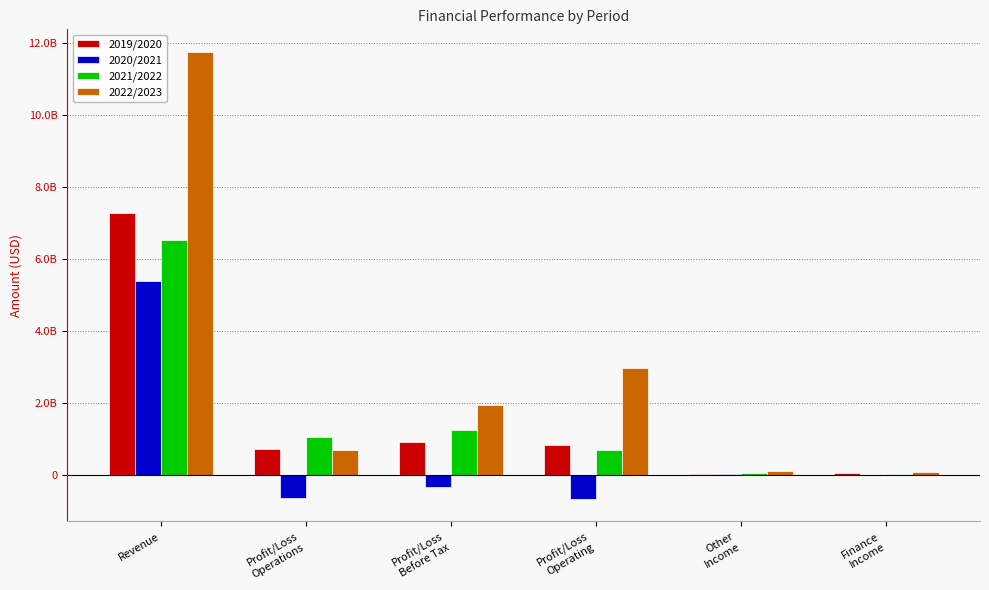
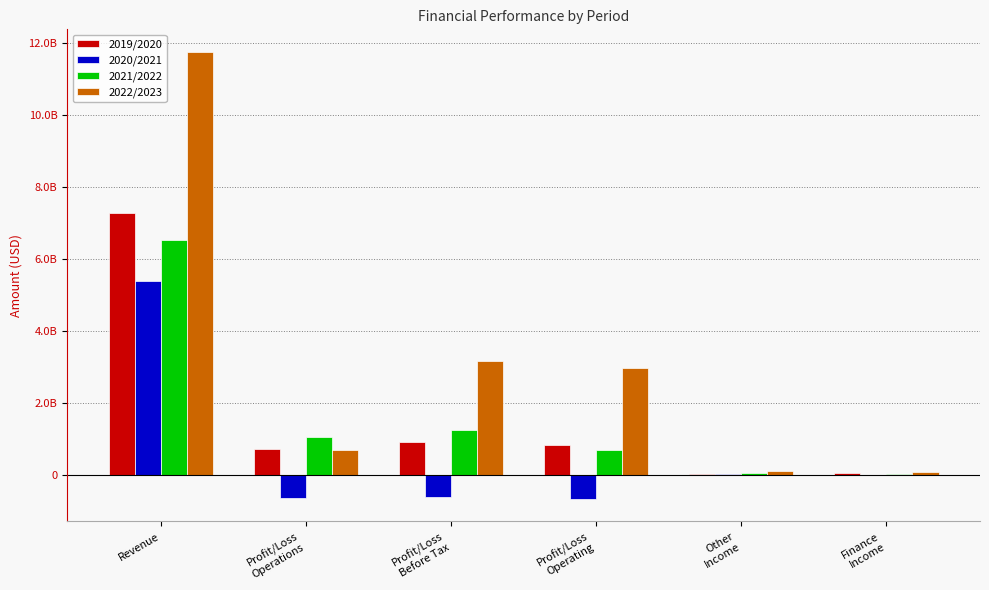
  {
    "2019/2020": {
      "Revenue": 7300000000,
      "Profit/Loss Operations": 700000000,
      "Profit/Loss Before Tax": 900000000,
      "Profit/Loss Operating": 800000000
    },
    "2020/2021": {
      "Revenue": 5400000000,
      "Profit/Loss Operations": -600000000,
-     "Profit/Loss Before Tax": -300000000,
+     "Profit/Loss Before Tax": -600000000,
      "Profit/Loss Operating": -700000000
    },
    "2021/2022": {
      "Revenue": 6500000000,
      "Profit/Loss Operations": 1100000000,
      "Profit/Loss Before Tax": 1200000000,
      "Profit/Loss Operating": 700000000
    },
    "2022/2023": {
      "Revenue": 11800000000,
      "Profit/Loss Operations": 700000000,
-     "Profit/Loss Before Tax": 1900000000,
+     "Profit/Loss Before Tax": 3200000000,
      "Profit/Loss Operating": 3000000000,
      "Other Income": 100000000,
      "Finance Income": 100000000
    }
  }
